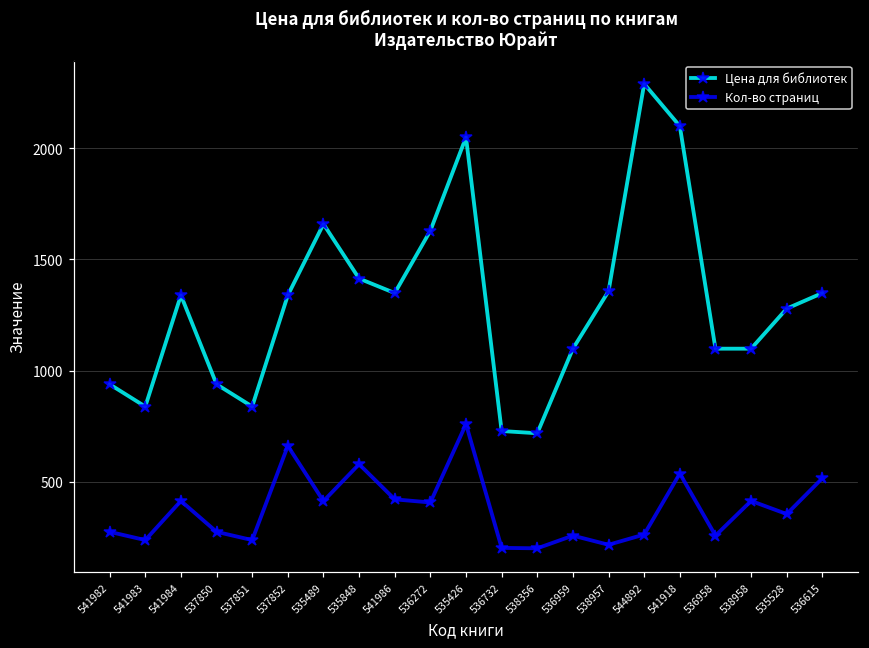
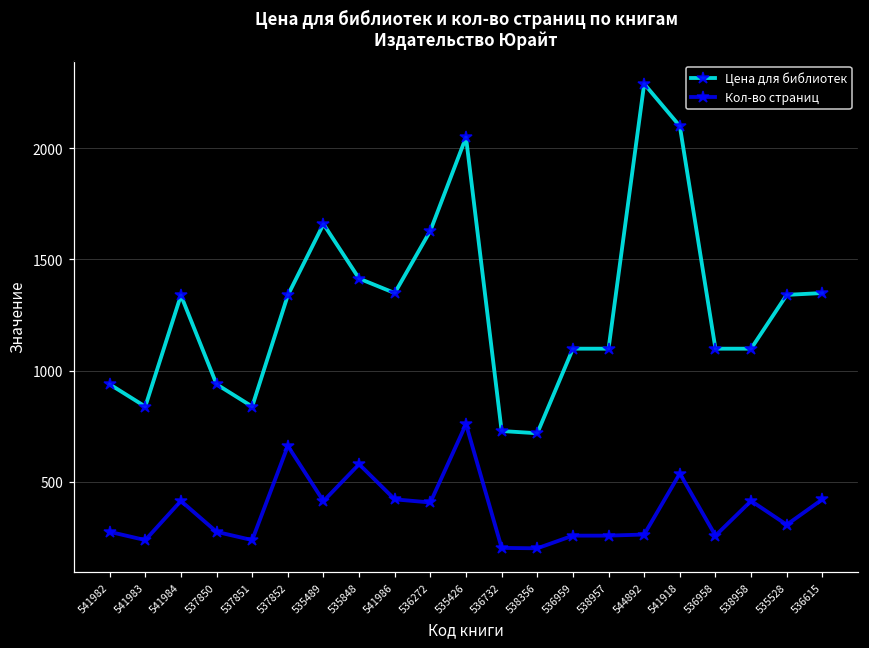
  {
    "Цена для библиотек": {
      "541982": 940,
      "541983": 840,
      "541984": 1340,
      "537850": 940,
      "537851": 840,
      "537852": 1340,
      "535489": 1660,
      "535848": 1410,
      "541986": 1350,
      "536272": 1630,
      "535426": 2050,
      "536732": 730,
      "538356": 720,
      "536959": 1100,
-     "538957": 1360,
+     "538957": 1100,
      "544892": 2290,
      "541918": 2100,
      "536958": 1100,
      "538958": 1100,
-     "535528": 1280,
+     "535528": 1340,
      "536615": 1350
    },
    "Кол-во страниц": {
      "541982": 280,
      "541983": 240,
      "541984": 420,
      "537850": 280,
      "537851": 240,
      "537852": 660,
      "535489": 410,
      "535848": 580,
      "541986": 420,
      "536272": 410,
      "535426": 760,
      "536732": 200,
      "538356": 200,
      "536959": 260,
-     "538957": 220,
+     "538957": 260,
      "544892": 260,
      "541918": 540,
      "536958": 260,
      "538958": 420,
-     "535528": 360,
-     "536615": 520
+     "535528": 310,
+     "536615": 420
    }
  }
